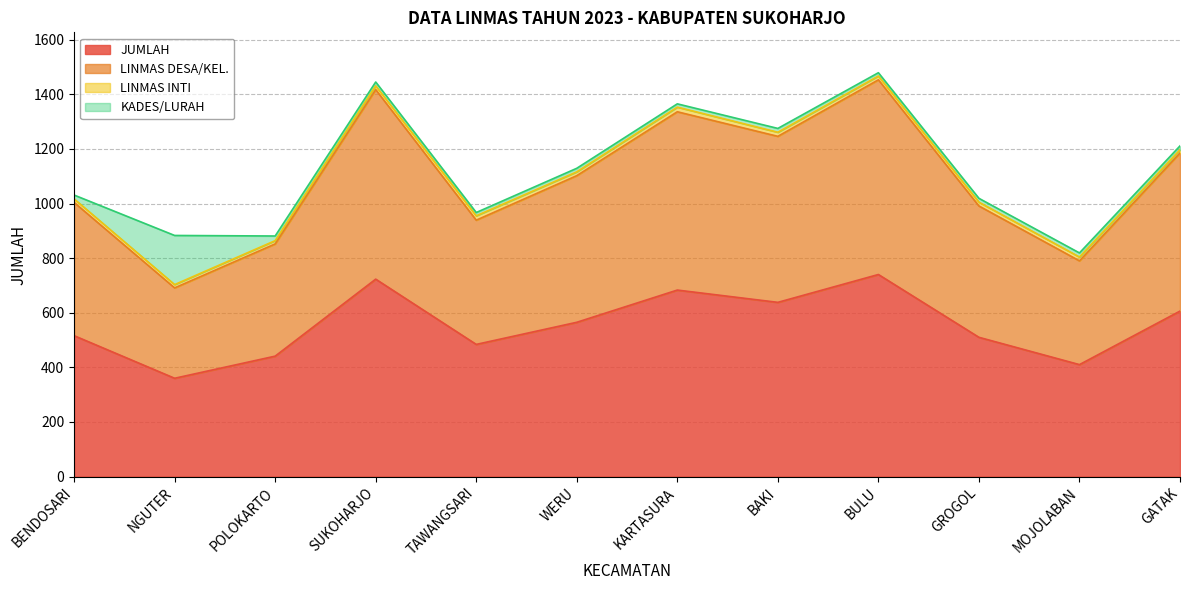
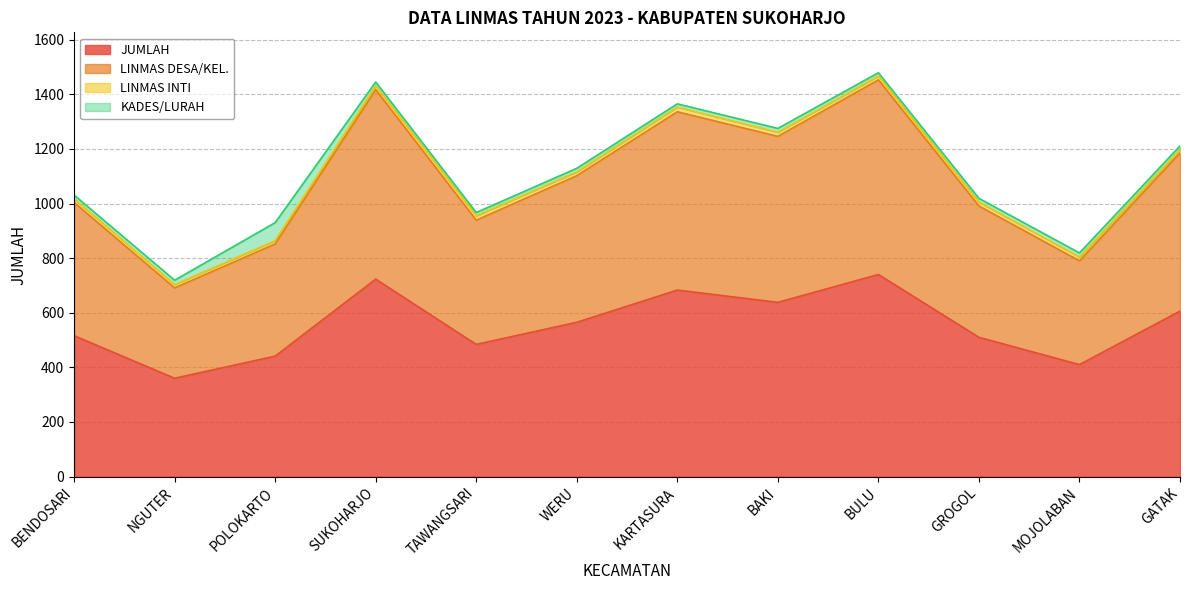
  {
    "LINMAS INTI": {
      "BENDOSARI": 10,
      "NGUTER": 10,
      "POLOKARTO": 10,
      "SUKOHARJO": 10,
      "TAWANGSARI": 20,
      "WERU": 10,
      "KARTASURA": 20,
      "BAKI": 20,
      "BULU": 10,
      "GROGOL": 10,
      "MOJOLABAN": 10,
      "GATAK": 10
    },
    "KADES/LURAH": {
      "BENDOSARI": 10,
-     "NGUTER": 180,
-     "POLOKARTO": 20,
+     "NGUTER": 20,
+     "POLOKARTO": 70,
      "SUKOHARJO": 10,
      "TAWANGSARI": 10,
      "WERU": 10,
      "KARTASURA": 10,
      "BAKI": 10,
      "BULU": 10,
      "GROGOL": 10,
      "MOJOLABAN": 20,
      "GATAK": 10
    }
  }
